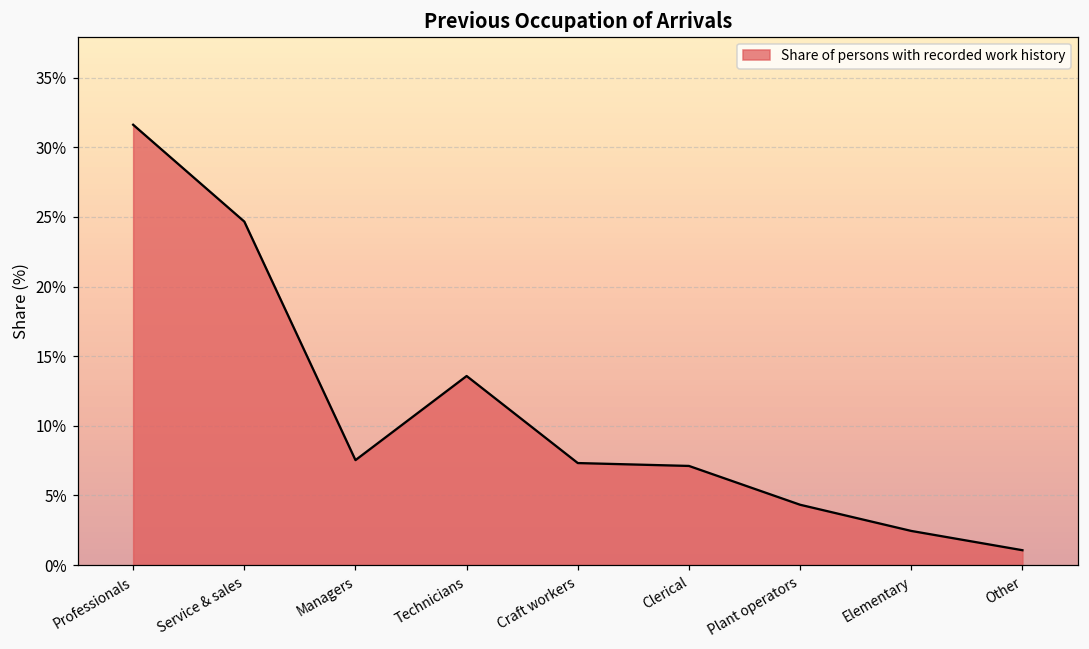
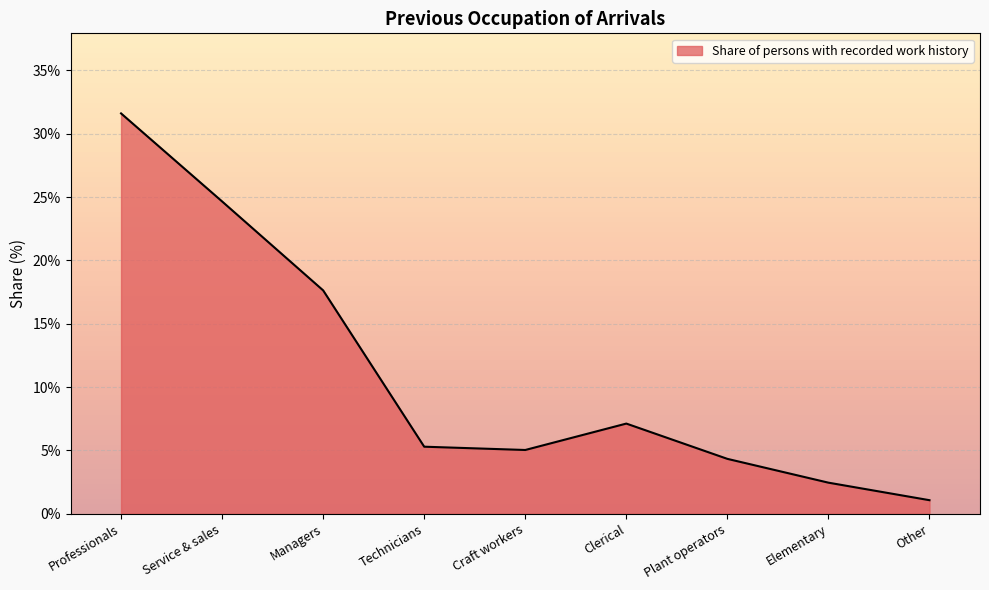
  {
    "Professionals": "31.6%",
    "Service & sales": "24.7%",
-   "Managers": "7.5%",
-   "Technicians": "13.6%",
-   "Craft workers": "7.3%",
+   "Managers": "17.6%",
+   "Technicians": "5.3%",
+   "Craft workers": "5.0%",
    "Clerical": "7.1%",
    "Plant operators": "4.3%",
    "Elementary": "2.5%",
    "Other": "1.1%"
  }
